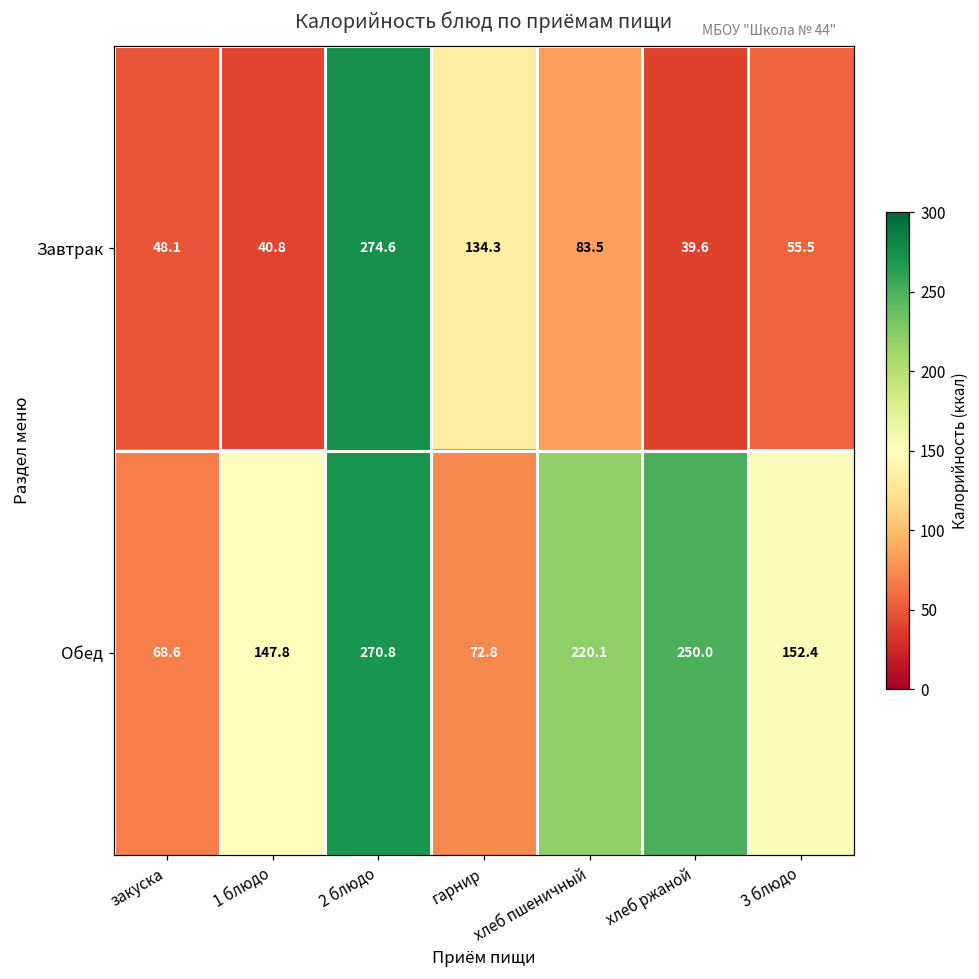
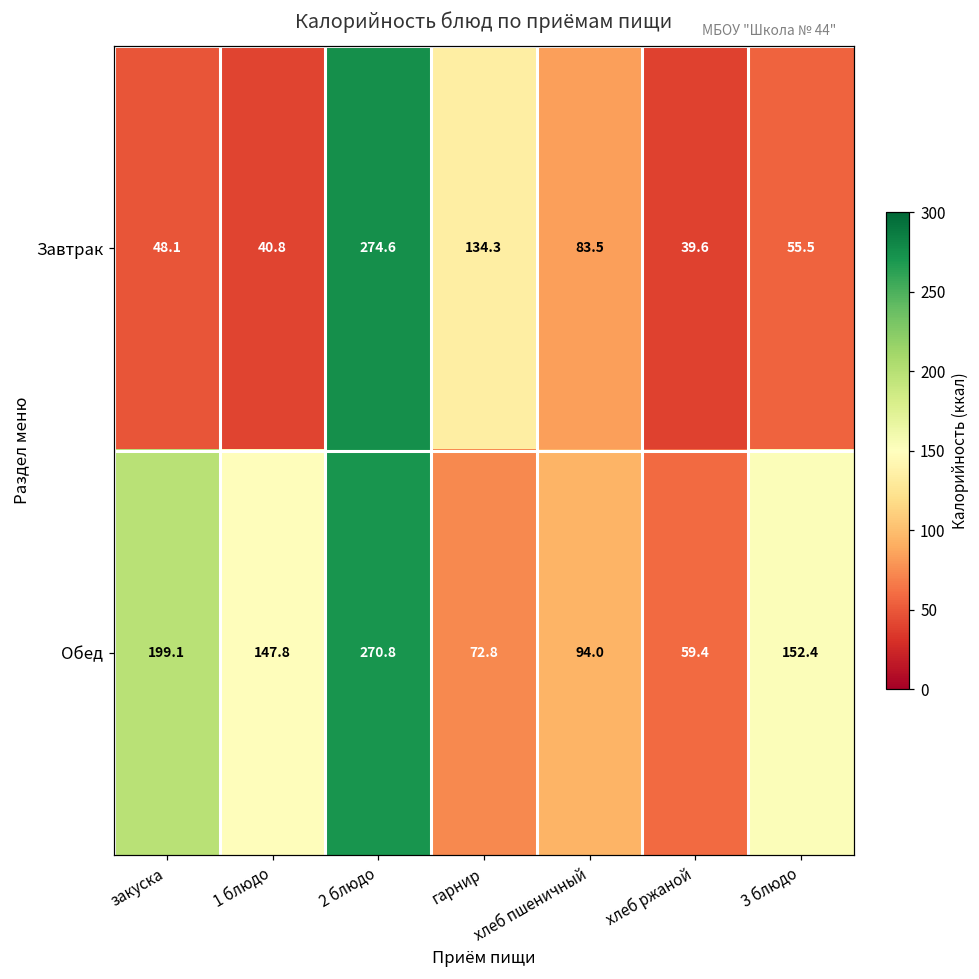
  {
    "Завтрак": {
      "закуска": 48.1,
      "1 блюдо": 40.8,
      "2 блюдо": 274.6,
      "гарнир": 134.3,
      "хлеб пшеничный": 83.5,
      "хлеб ржаной": 39.6,
      "3 блюдо": 55.5
    },
    "Обед": {
-     "закуска": 68.6,
+     "закуска": 199.1,
      "1 блюдо": 147.8,
      "2 блюдо": 270.8,
      "гарнир": 72.8,
-     "хлеб пшеничный": 220.1,
-     "хлеб ржаной": 250.0,
+     "хлеб пшеничный": 94.0,
+     "хлеб ржаной": 59.4,
      "3 блюдо": 152.4
    }
  }
